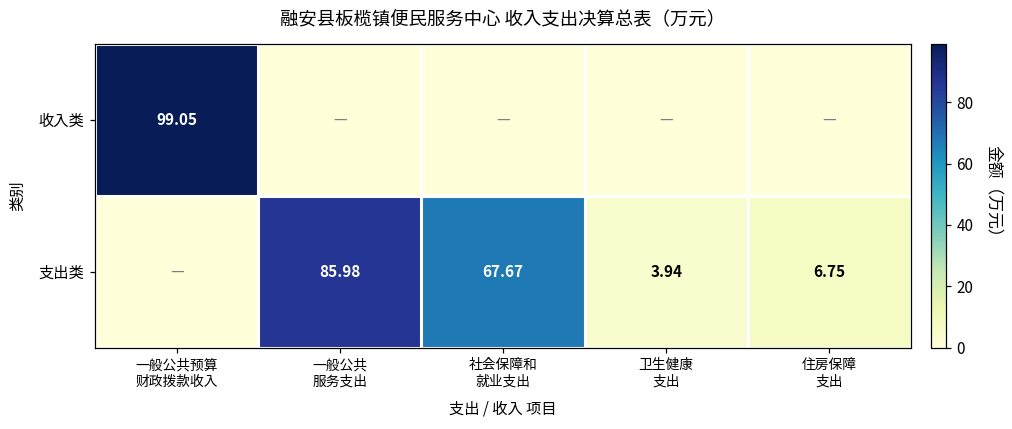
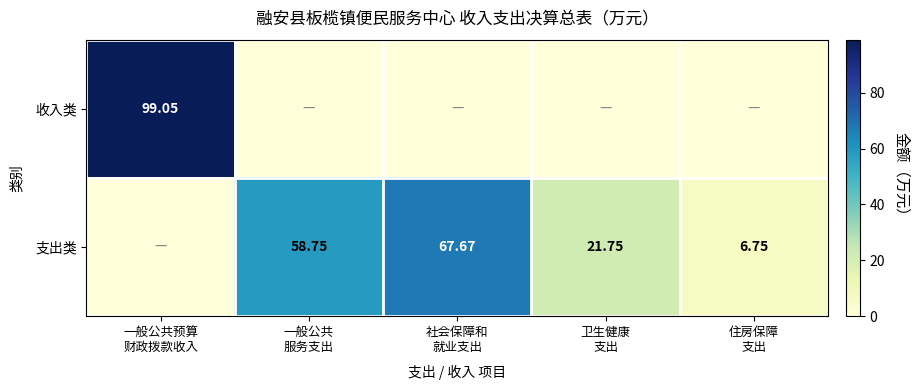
  {
    "收入类": {
      "一般公共预算 财政拨款收入": 99.05
    },
    "支出类": {
-     "一般公共 服务支出": 85.98,
+     "一般公共 服务支出": 58.75,
      "社会保障和 就业支出": 67.67,
-     "卫生健康 支出": 3.94,
+     "卫生健康 支出": 21.75,
      "住房保障 支出": 6.75
    }
  }
